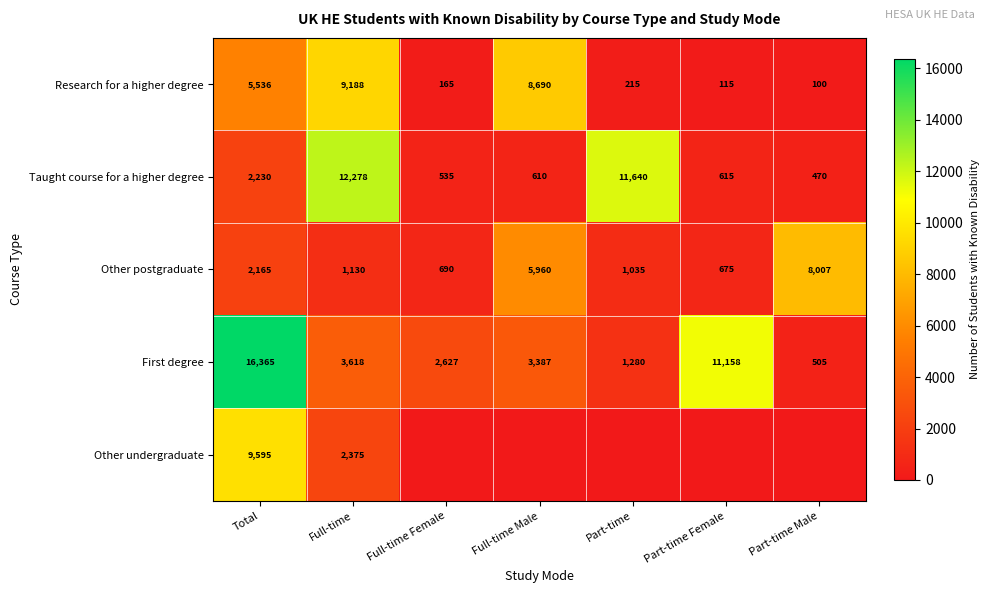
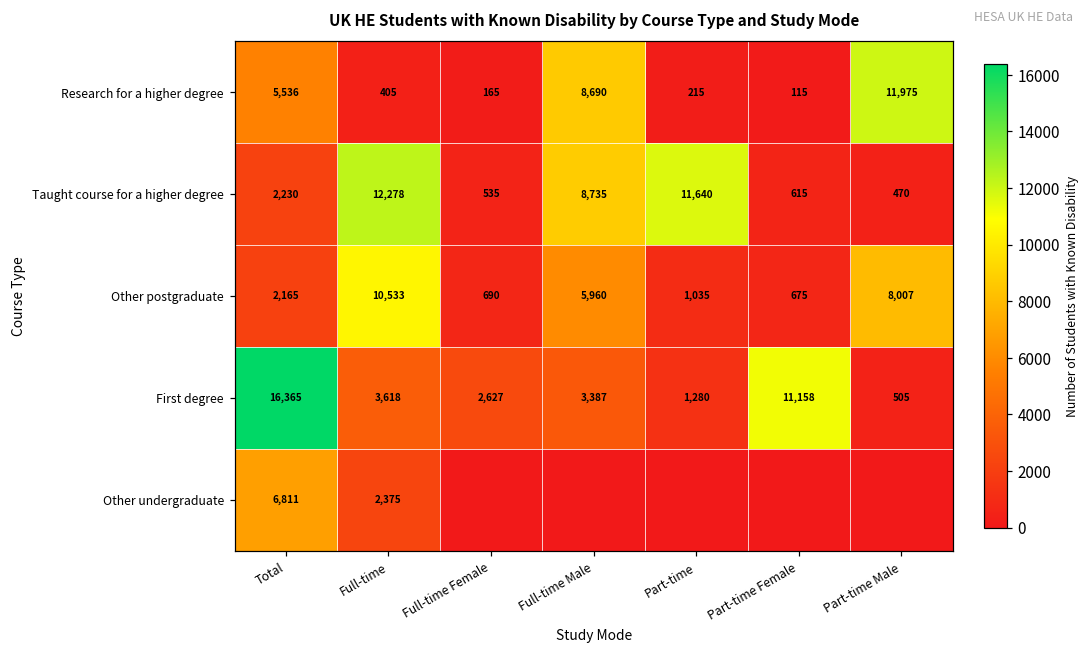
  {
    "Research for a higher degree": {
      "Total": "5,536",
-     "Full-time": "9,188",
+     "Full-time": "405",
      "Full-time Female": "165",
      "Full-time Male": "8,690",
      "Part-time": "215",
      "Part-time Female": "115",
-     "Part-time Male": "100"
+     "Part-time Male": "11,975"
    },
    "Taught course for a higher degree": {
      "Total": "2,230",
      "Full-time": "12,278",
      "Full-time Female": "535",
-     "Full-time Male": "610",
+     "Full-time Male": "8,735",
      "Part-time": "11,640",
      "Part-time Female": "615",
      "Part-time Male": "470"
    },
    "Other postgraduate": {
      "Total": "2,165",
-     "Full-time": "1,130",
+     "Full-time": "10,533",
      "Full-time Female": "690",
      "Full-time Male": "5,960",
      "Part-time": "1,035",
      "Part-time Female": "675",
      "Part-time Male": "8,007"
    },
    "First degree": {
      "Total": "16,365",
      "Full-time": "3,618",
      "Full-time Female": "2,627",
      "Full-time Male": "3,387",
      "Part-time": "1,280",
      "Part-time Female": "11,158",
      "Part-time Male": "505"
    },
    "Other undergraduate": {
-     "Total": "9,595",
+     "Total": "6,811",
      "Full-time": "2,375"
    }
  }
